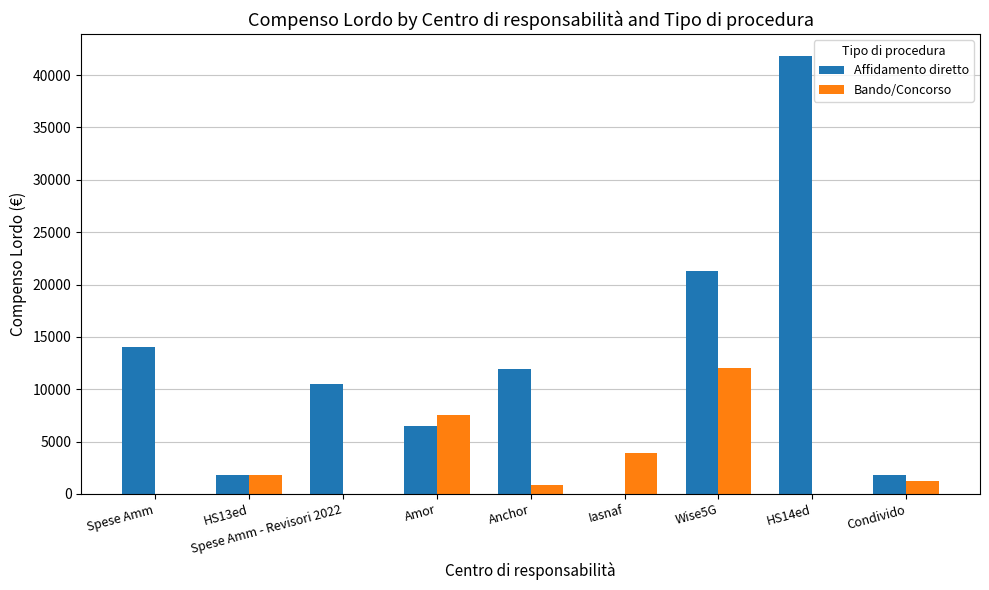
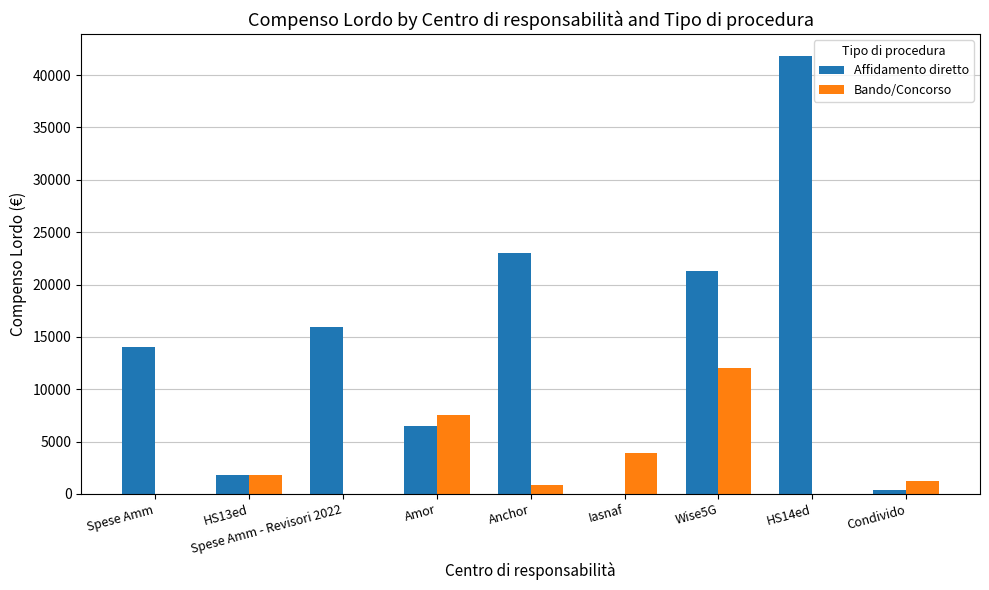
  {
    "Affidamento diretto": {
      "Spese Amm": 14000,
      "HS13ed": 1800,
-     "Spese Amm - Revisori 2022": 10500,
+     "Spese Amm - Revisori 2022": 15900,
      "Amor": 6500,
-     "Anchor": 12000,
+     "Anchor": 23000,
      "Iasnaf": 0,
      "Wise5G": 21300,
      "HS14ed": 41800,
-     "Condivido": 1800
+     "Condivido": 400
    },
    "Bando/Concorso": {
      "Spese Amm": 0,
      "HS13ed": 1800,
      "Spese Amm - Revisori 2022": 0,
      "Amor": 7600,
      "Anchor": 900,
      "Iasnaf": 3900,
      "Wise5G": 12000,
      "HS14ed": 0,
      "Condivido": 1200
    }
  }
